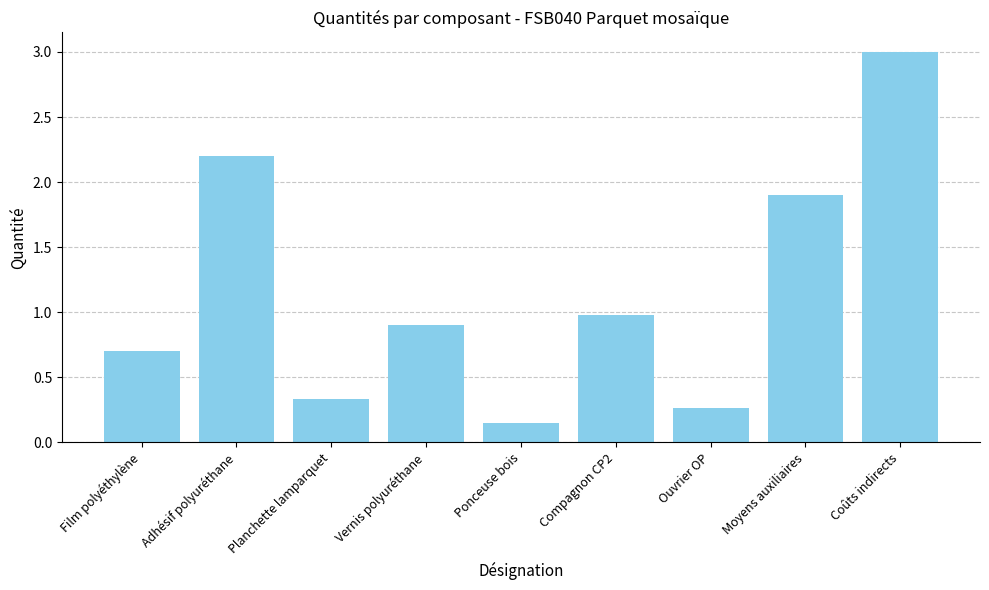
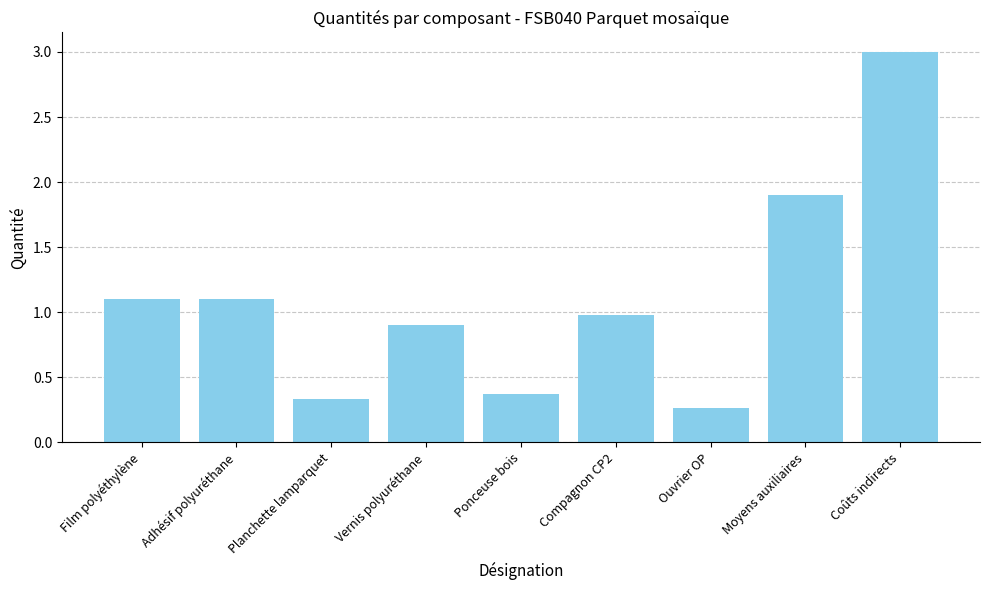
  {
-   "Film polyéthylène": 0.7,
-   "Adhésif polyuréthane": 2.2,
+   "Film polyéthylène": 1.1,
+   "Adhésif polyuréthane": 1.1,
    "Planchette lamparquet": 0.33,
    "Vernis polyuréthane": 0.90,
-   "Ponceuse bois": 0.15,
+   "Ponceuse bois": 0.37,
    "Compagnon CP2": 0.98,
    "Ouvrier OP": 0.26,
    "Moyens auxiliaires": 1.90,
    "Coûts indirects": 3.00
  }
